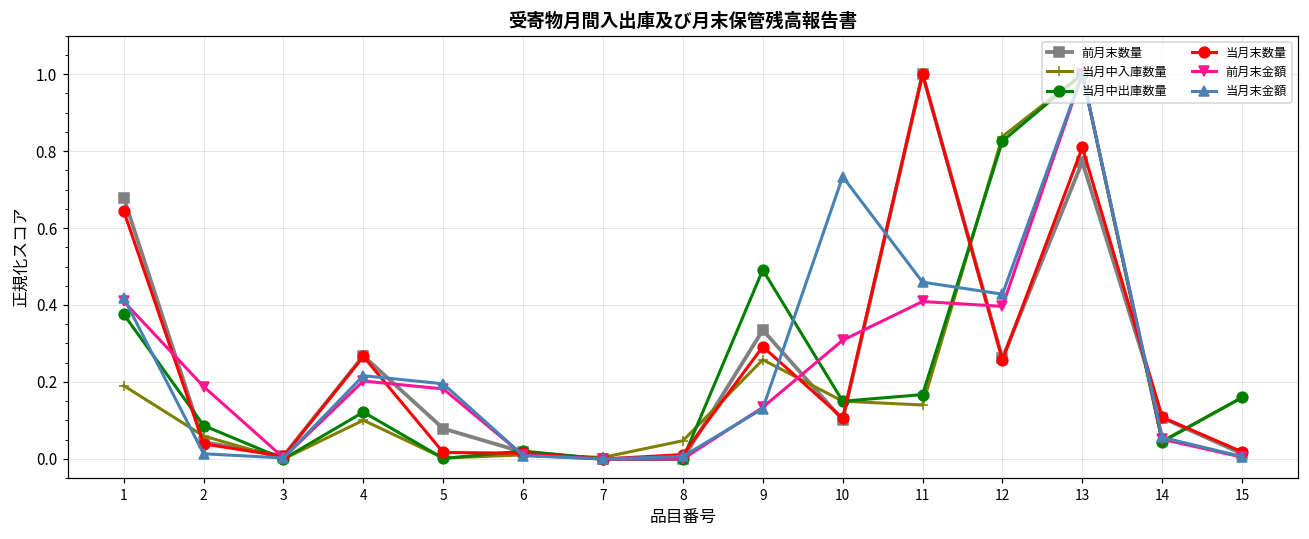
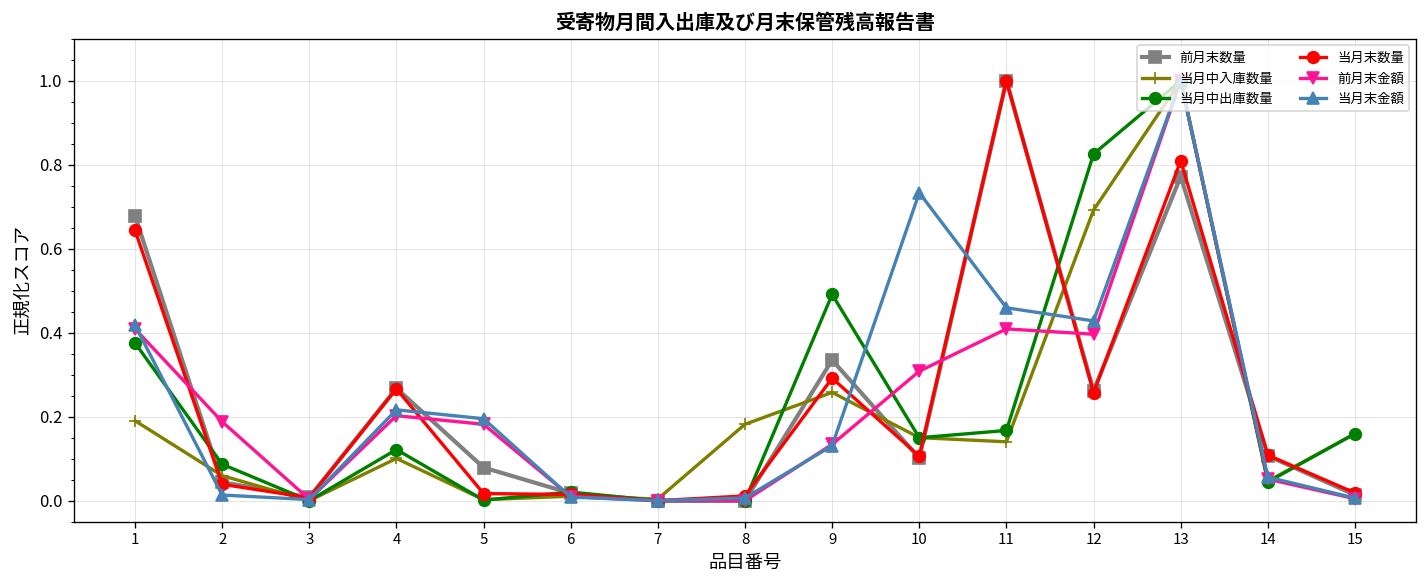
  {
    "前月末数量": {
      "1": 0.68,
      "5": 0.08,
      "9": 0.33,
      "13": 0.77
    },
    "当月中入庫数量": {
      "1": 0.19,
      "2": 0.06,
      "4": 0.10,
-     "8": 0.05,
+     "8": 0.18,
      "9": 0.26,
      "11": 0.14,
-     "12": 0.84
+     "12": 0.69
    },
    "当月中出庫数量": {
      "1": 0.38,
      "2": 0.09,
      "4": 0.12,
      "9": 0.49,
      "11": 0.17,
      "12": 0.83
    },
    "当月末数量": {
      "1": 0.64,
      "5": 0.02,
      "9": 0.29,
      "13": 0.81
    },
    "前月末金額": {
      "1": 0.41,
      "2": 0.19,
      "4": 0.20,
      "5": 0.18,
      "10": 0.31,
      "11": 0.41,
      "12": 0.40
    },
    "当月末金額": {
      "1": 0.42,
      "2": 0.01,
      "4": 0.22,
      "5": 0.20,
      "10": 0.73,
      "11": 0.46,
      "12": 0.43
    }
  }
